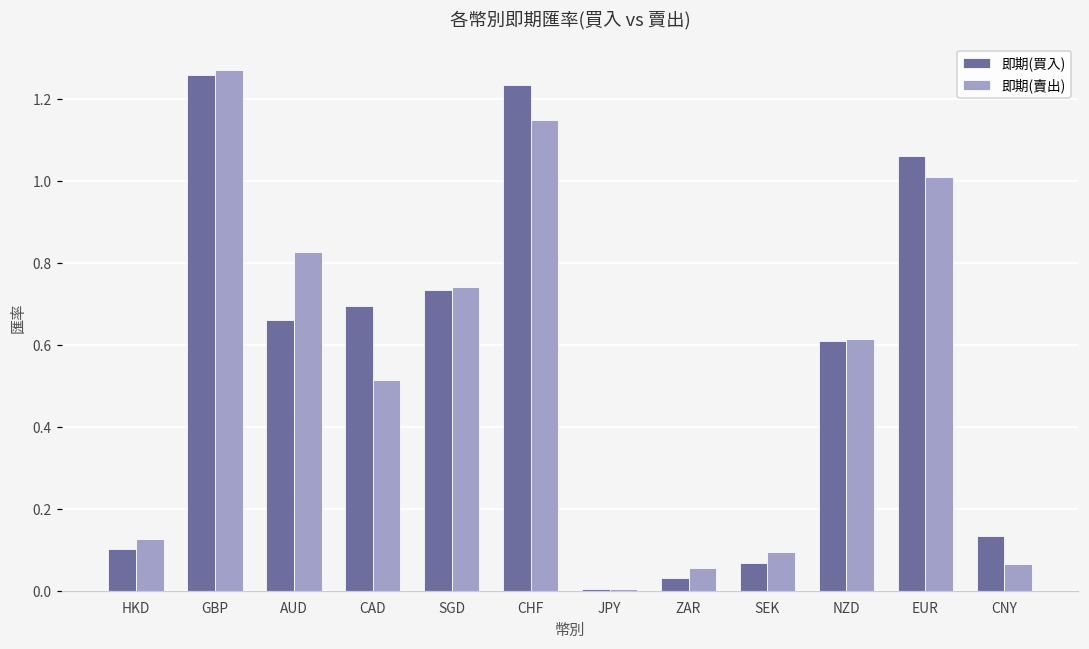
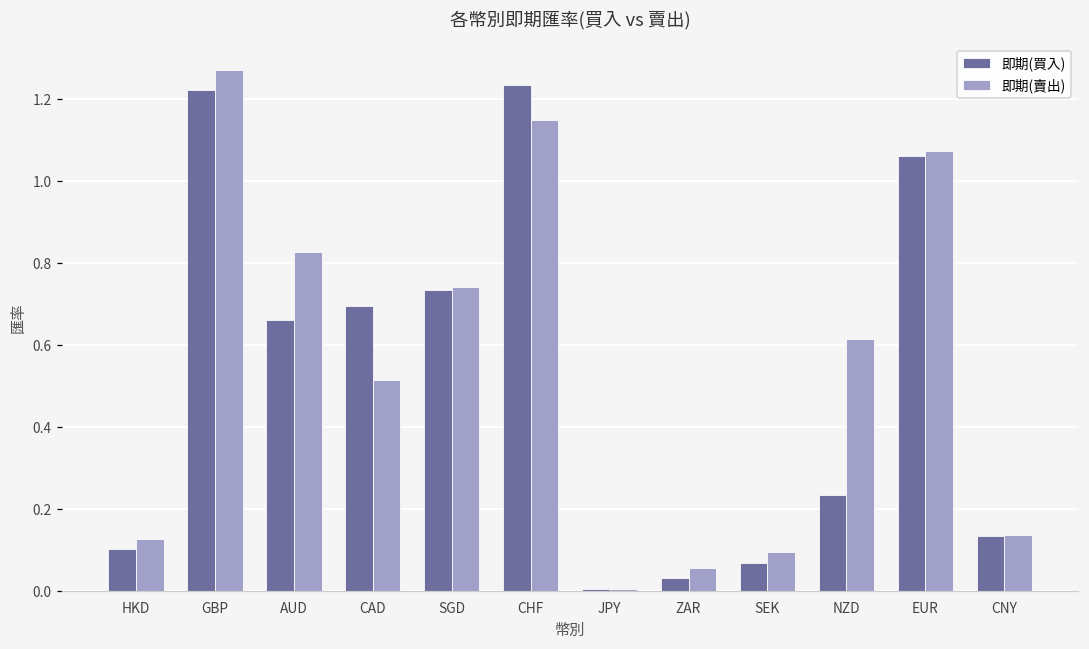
  {
    "即期(買入)": {
      "HKD": 0.10,
-     "GBP": 1.26,
+     "GBP": 1.22,
      "AUD": 0.66,
      "CAD": 0.69,
      "SGD": 0.74,
      "CHF": 1.24,
      "ZAR": 0.03,
      "SEK": 0.07,
-     "NZD": 0.61,
+     "NZD": 0.23,
      "EUR": 1.06,
      "CNY": 0.14
    },
    "即期(賣出)": {
      "HKD": 0.13,
      "GBP": 1.27,
      "AUD": 0.83,
      "CAD": 0.52,
      "SGD": 0.74,
      "CHF": 1.15,
      "ZAR": 0.06,
      "SEK": 0.10,
      "NZD": 0.62,
-     "EUR": 1.01,
-     "CNY": 0.07
+     "EUR": 1.07,
+     "CNY": 0.14
    }
  }
